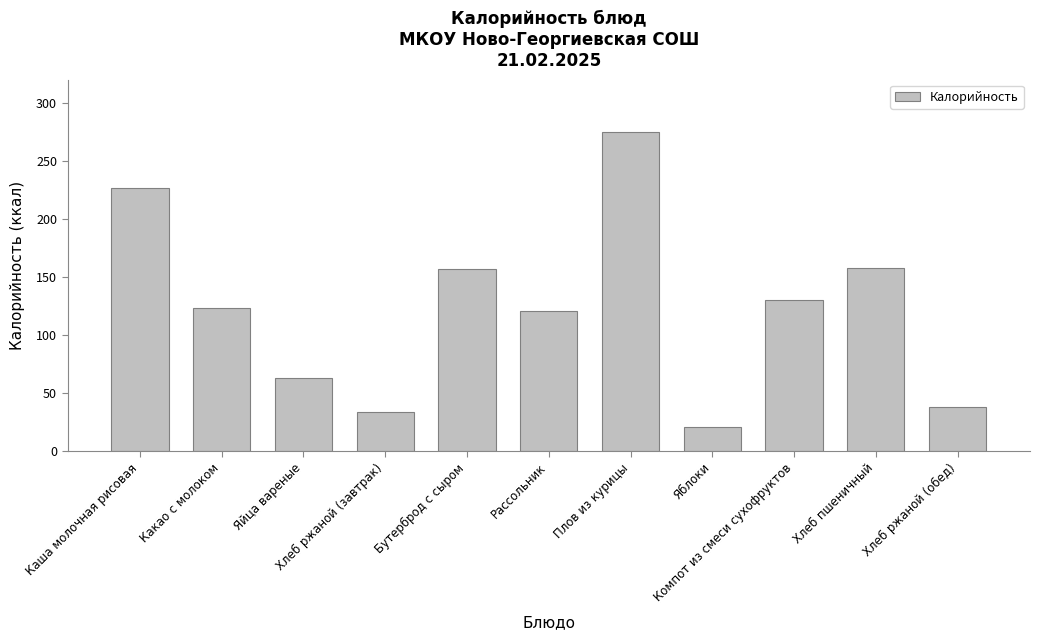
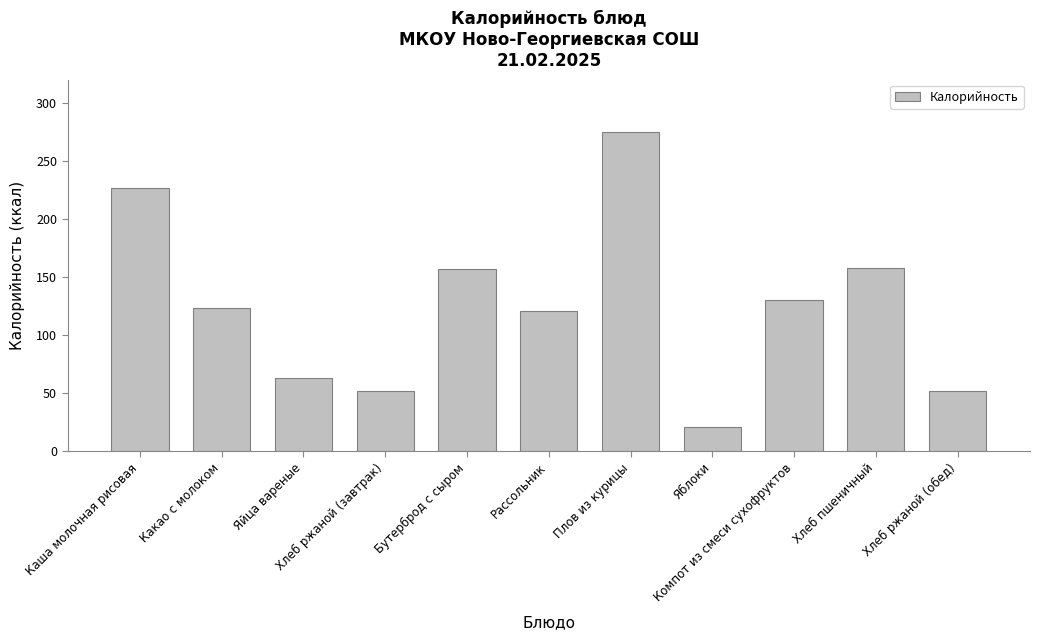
  {
    "Каша молочная рисовая": 227,
    "Какао с молоком": 123,
    "Яйца вареные": 63,
-   "Хлеб ржаной (завтрак)": 34,
+   "Хлеб ржаной (завтрак)": 52,
    "Бутерброд с сыром": 157,
    "Рассольник": 121,
    "Плов из курицы": 275,
    "Яблоки": 21,
    "Компот из смеси сухофруктов": 130,
    "Хлеб пшеничный": 158,
-   "Хлеб ржаной (обед)": 38
+   "Хлеб ржаной (обед)": 52
  }
